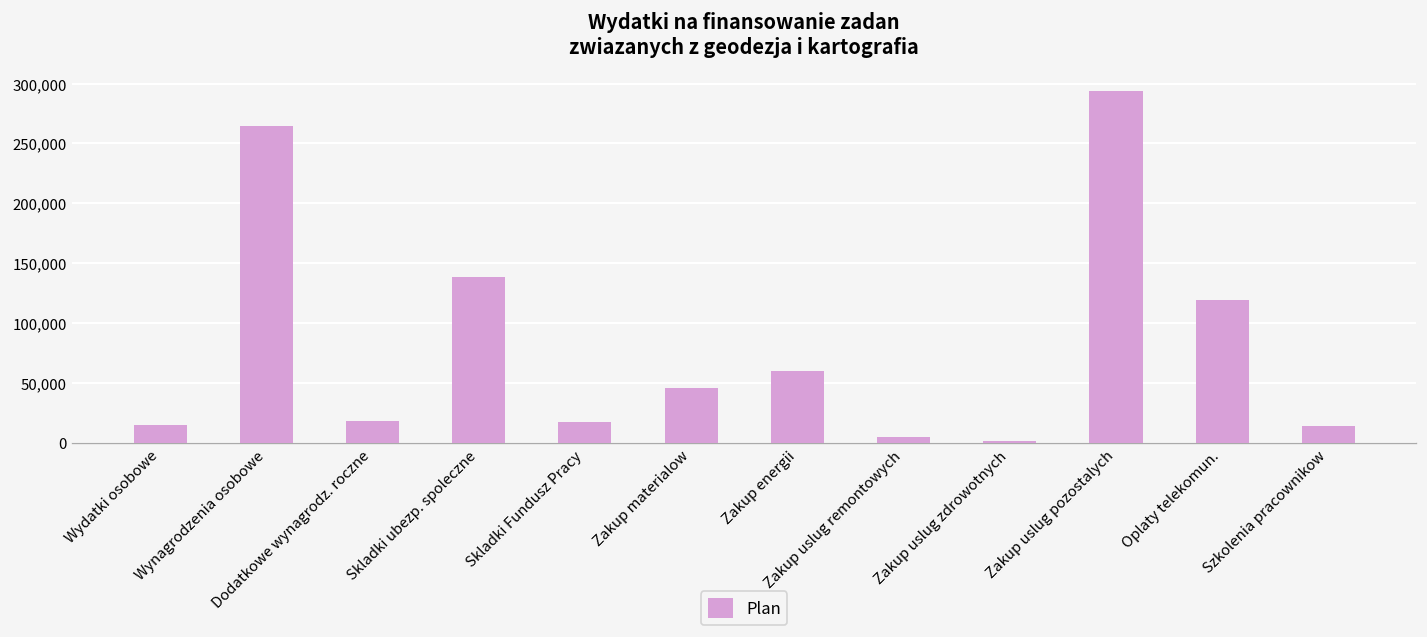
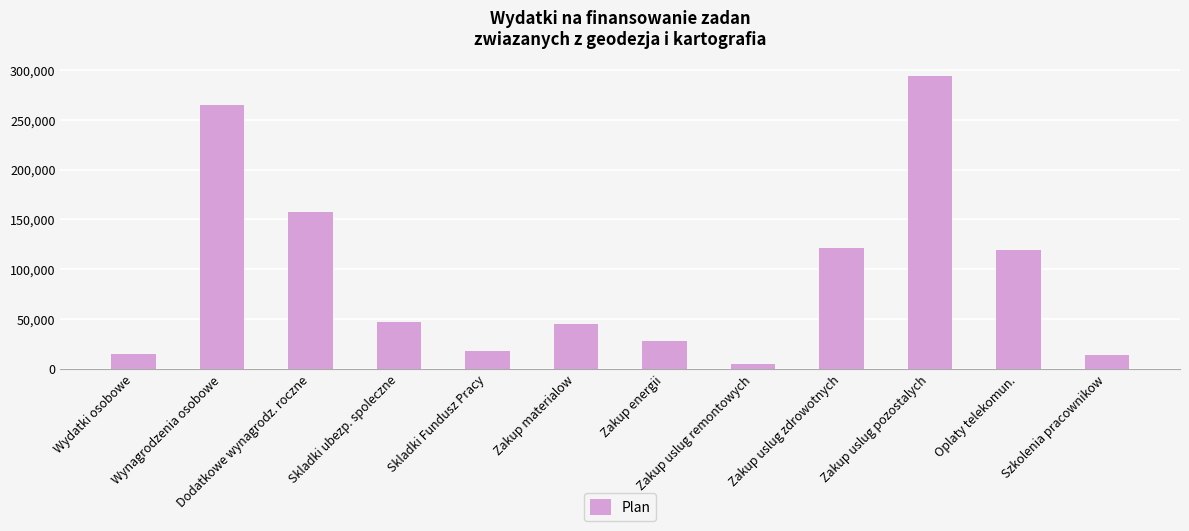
  {
    "Wydatki osobowe": "10,000",
    "Wynagrodzenia osobowe": "260,000",
-   "Dodatkowe wynagrodz. roczne": "20,000",
-   "Skladki ubezp. spoleczne": "140,000",
+   "Dodatkowe wynagrodz. roczne": "160,000",
+   "Skladki ubezp. spoleczne": "50,000",
    "Skladki Fundusz Pracy": "20,000",
    "Zakup materialow": "50,000",
-   "Zakup energii": "60,000",
+   "Zakup energii": "30,000",
    "Zakup uslug remontowych": "10,000",
-   "Zakup uslug zdrowotnych": "0",
+   "Zakup uslug zdrowotnych": "120,000",
    "Zakup uslug pozostalych": "290,000",
    "Oplaty telekomun.": "120,000",
    "Szkolenia pracownikow": "10,000"
  }
